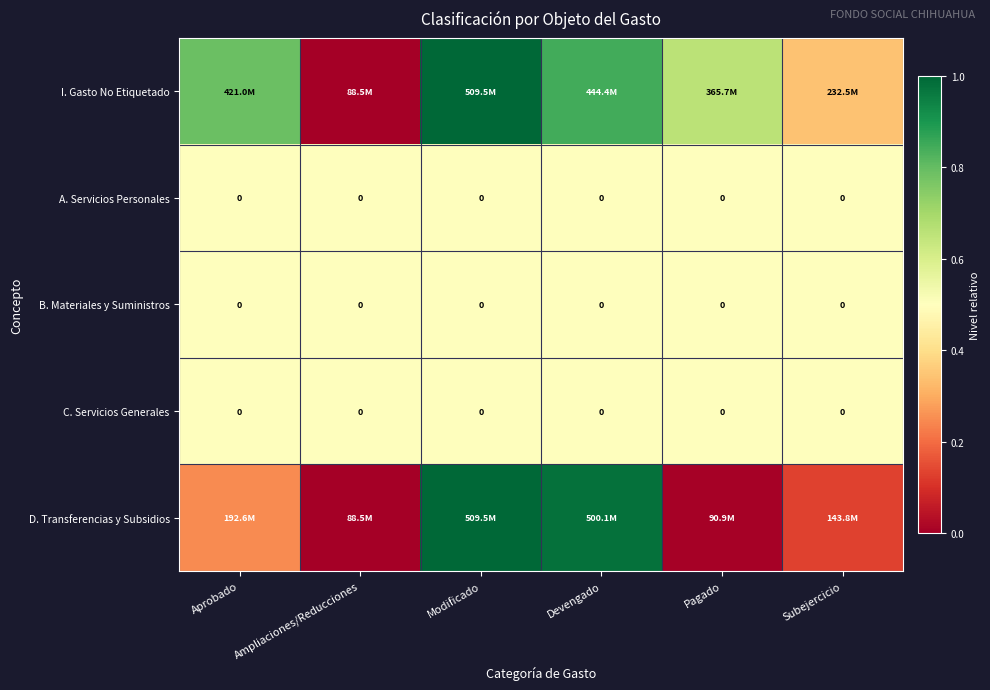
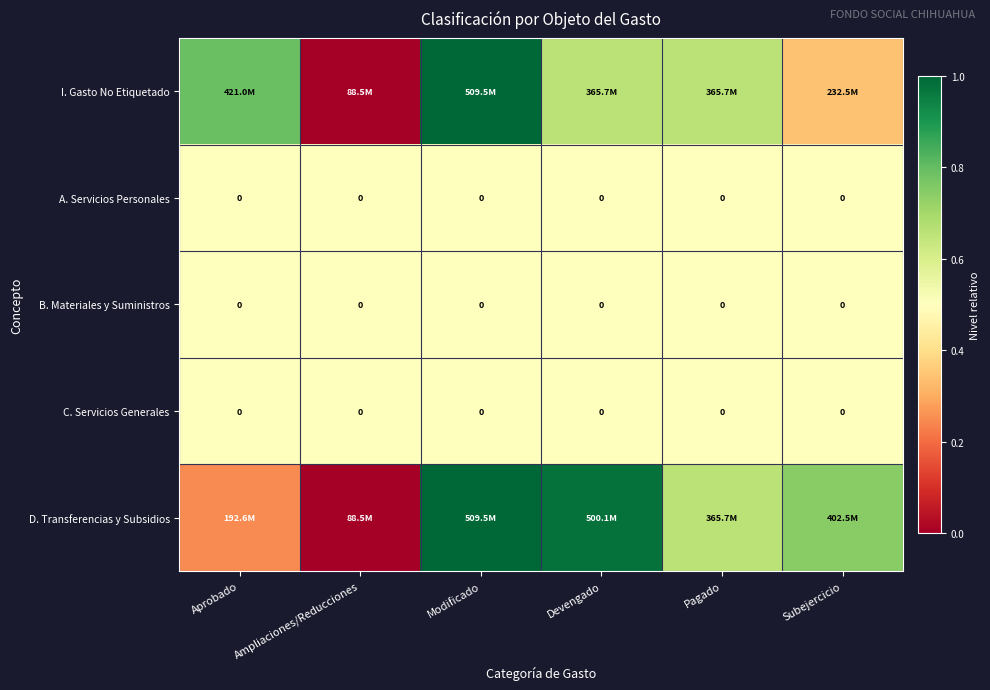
  {
    "I. Gasto No Etiquetado": {
      "Aprobado": "421.0M",
      "Ampliaciones/Reducciones": "88.5M",
      "Modificado": "509.5M",
-     "Devengado": "444.4M",
+     "Devengado": "365.7M",
      "Pagado": "365.7M",
      "Subejercicio": "232.5M"
    },
    "A. Servicios Personales": {
      "Aprobado": "0",
      "Ampliaciones/Reducciones": "0",
      "Modificado": "0",
      "Devengado": "0",
      "Pagado": "0",
      "Subejercicio": "0"
    },
    "B. Materiales y Suministros": {
      "Aprobado": "0",
      "Ampliaciones/Reducciones": "0",
      "Modificado": "0",
      "Devengado": "0",
      "Pagado": "0",
      "Subejercicio": "0"
    },
    "C. Servicios Generales": {
      "Aprobado": "0",
      "Ampliaciones/Reducciones": "0",
      "Modificado": "0",
      "Devengado": "0",
      "Pagado": "0",
      "Subejercicio": "0"
    },
    "D. Transferencias y Subsidios": {
      "Aprobado": "192.6M",
      "Ampliaciones/Reducciones": "88.5M",
      "Modificado": "509.5M",
      "Devengado": "500.1M",
-     "Pagado": "90.9M",
-     "Subejercicio": "143.8M"
+     "Pagado": "365.7M",
+     "Subejercicio": "402.5M"
    }
  }
